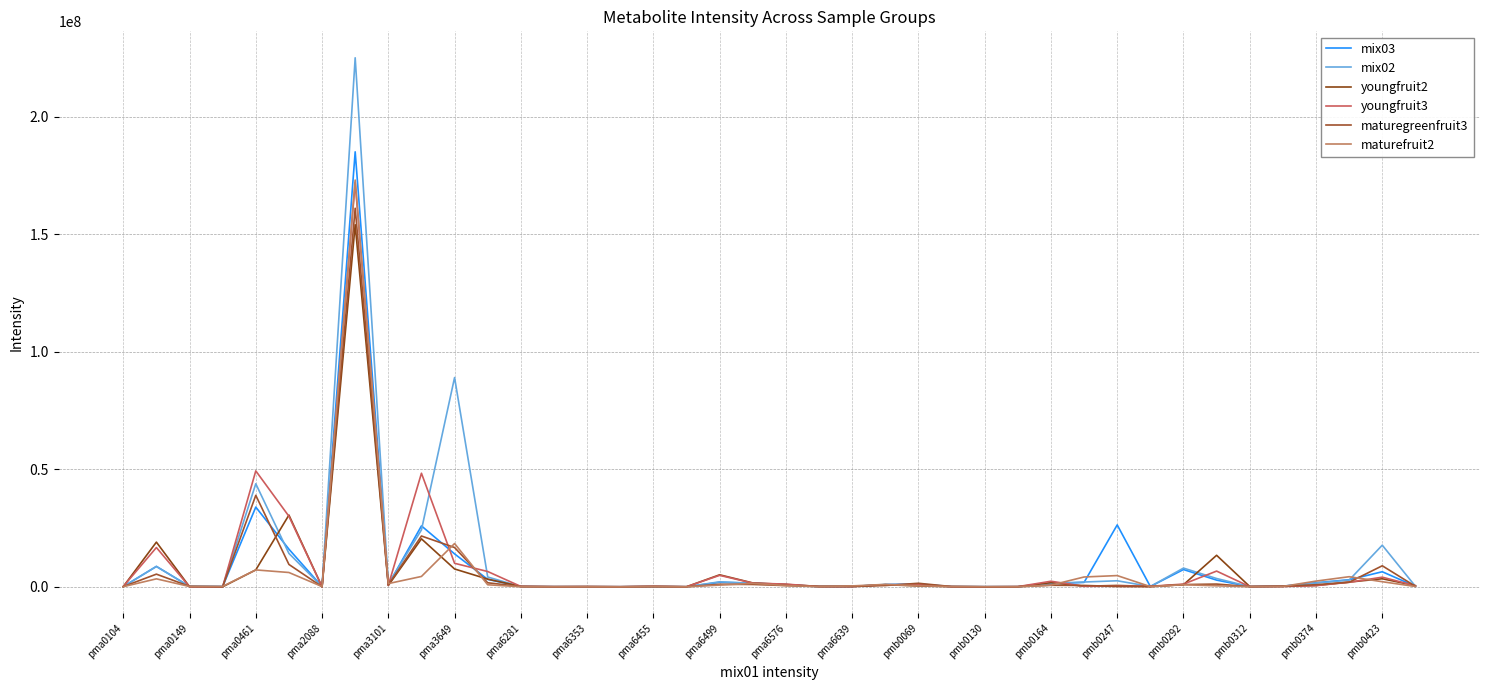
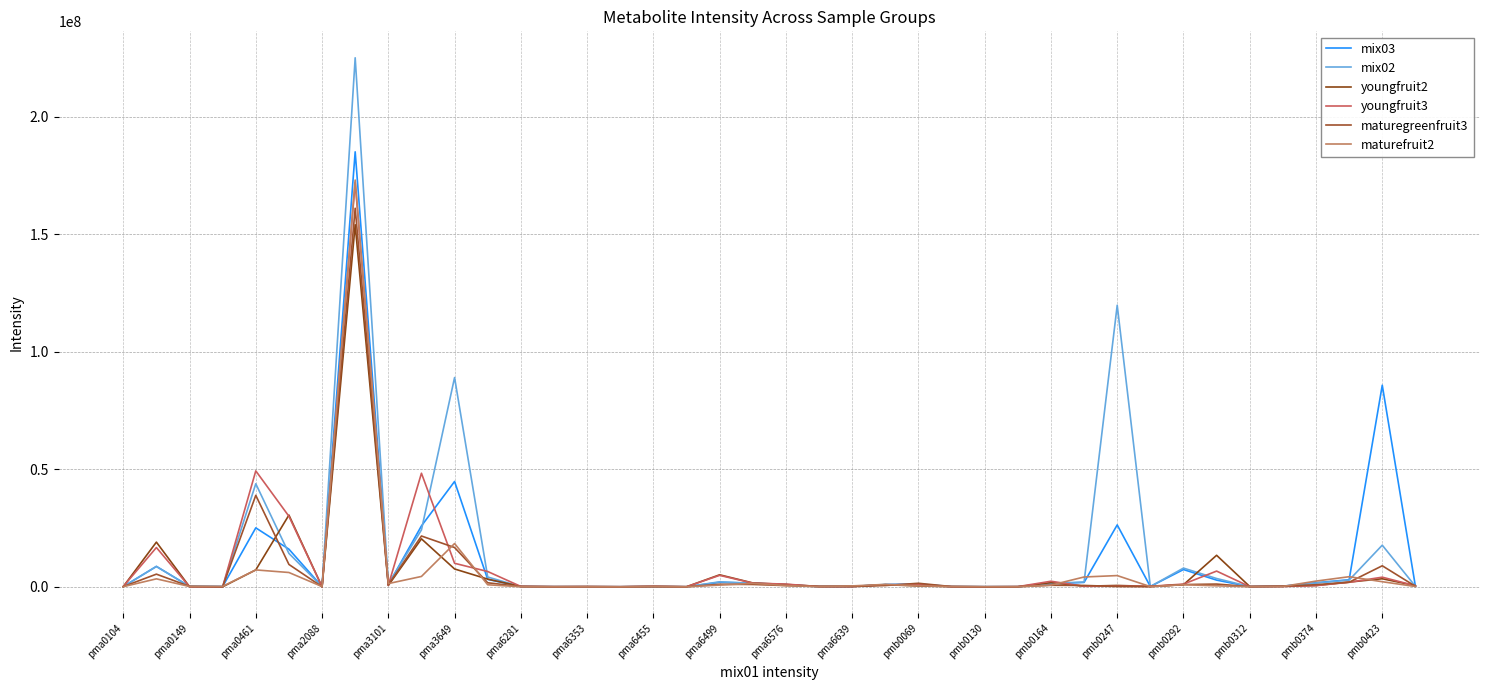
  {
    "mix03": {
-     "pma0461": 34000000,
-     "pma3649": 14000000,
+     "pma0461": 25000000,
+     "pma3649": 45000000,
      "pmb0247": 26000000,
-     "pmb0423": 6000000
+     "pmb0423": 86000000
    },
    "mix02": {
      "pma0461": 44000000,
      "pma3649": 89000000,
-     "pmb0247": 3000000,
+     "pmb0247": 120000000,
      "pmb0423": 18000000
    }
  }
